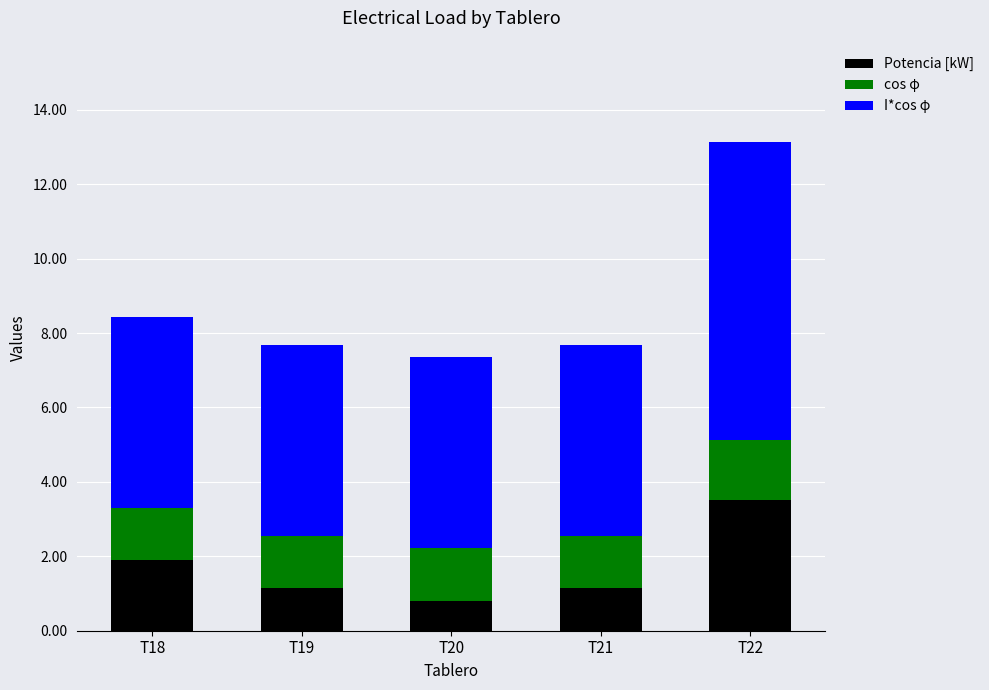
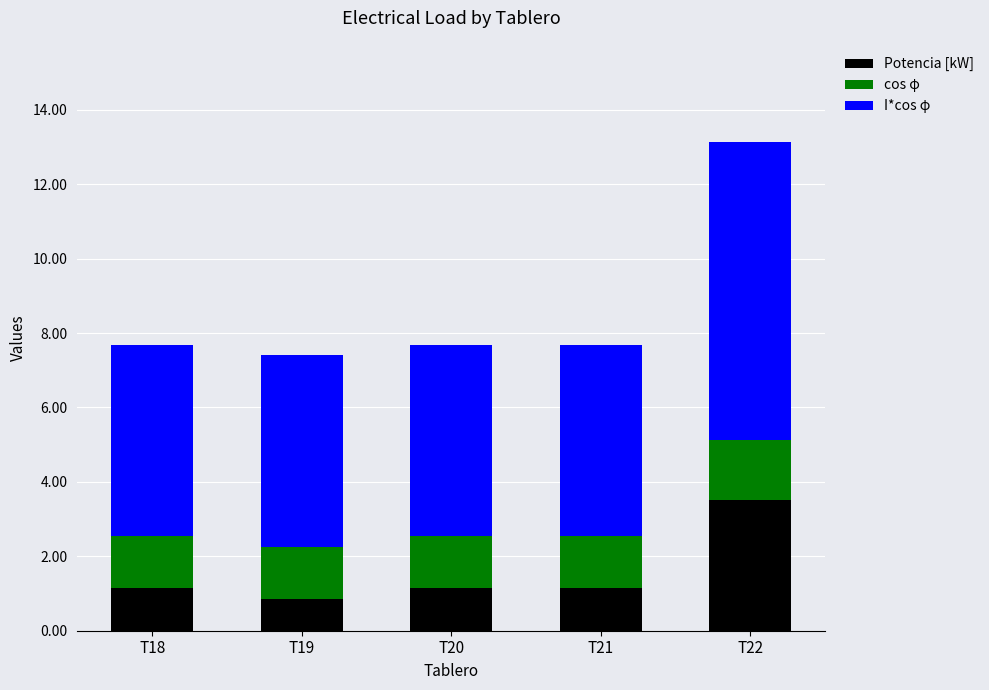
  {
    "Potencia [kW]": {
-     "T18": 1.9,
-     "T19": 1.1,
-     "T20": 0.8,
+     "T18": 1.1,
+     "T19": 0.9,
+     "T20": 1.1,
      "T21": 1.1,
      "T22": 3.5
    },
    "cos φ": {
      "T18": 1.4,
      "T19": 1.4,
      "T20": 1.4,
      "T21": 1.4,
      "T22": 1.6
    },
    "I*cos φ": {
      "T18": 5.2,
      "T19": 5.2,
      "T20": 5.2,
      "T21": 5.2,
      "T22": 8.0
    }
  }
